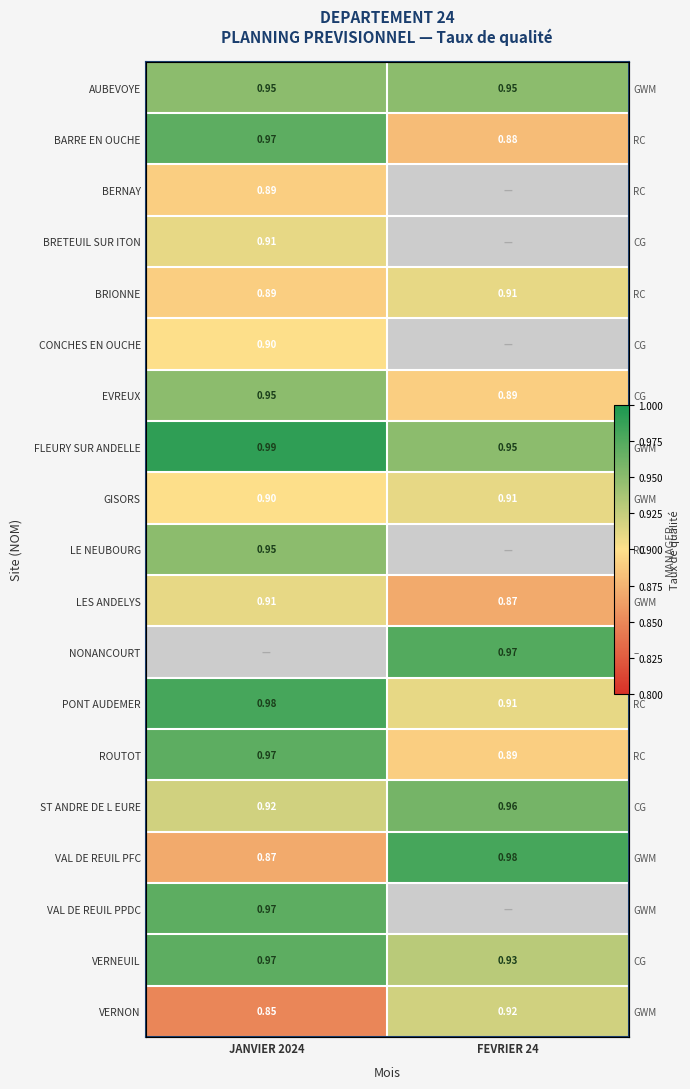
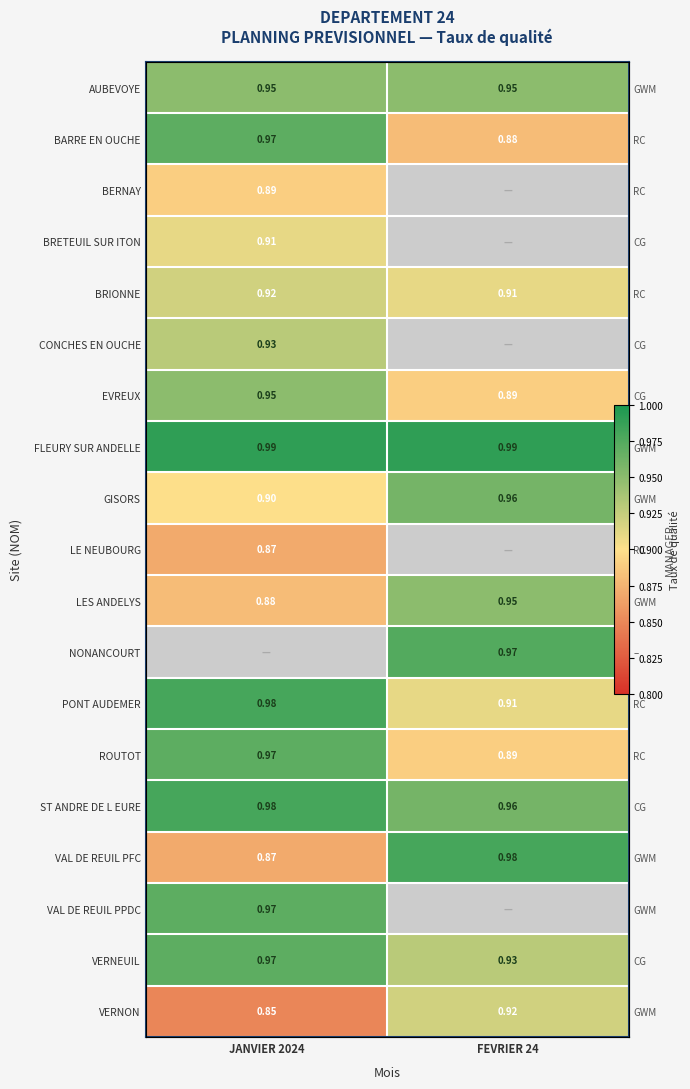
  {
    "AUBEVOYE": {
      "JANVIER 2024": 0.95,
      "FEVRIER 24": 0.95
    },
    "BARRE EN OUCHE": {
      "JANVIER 2024": 0.97,
      "FEVRIER 24": 0.88
    },
    "BERNAY": {
      "JANVIER 2024": 0.89
    },
    "BRETEUIL SUR ITON": {
      "JANVIER 2024": 0.91
    },
    "BRIONNE": {
-     "JANVIER 2024": 0.89,
+     "JANVIER 2024": 0.92,
      "FEVRIER 24": 0.91
    },
    "CONCHES EN OUCHE": {
-     "JANVIER 2024": 0.90
+     "JANVIER 2024": 0.93
    },
    "EVREUX": {
      "JANVIER 2024": 0.95,
      "FEVRIER 24": 0.89
    },
    "FLEURY SUR ANDELLE": {
      "JANVIER 2024": 0.99,
-     "FEVRIER 24": 0.95
+     "FEVRIER 24": 0.99
    },
    "GISORS": {
      "JANVIER 2024": 0.90,
-     "FEVRIER 24": 0.91
+     "FEVRIER 24": 0.96
    },
    "LE NEUBOURG": {
-     "JANVIER 2024": 0.95
+     "JANVIER 2024": 0.87
    },
    "LES ANDELYS": {
-     "JANVIER 2024": 0.91,
-     "FEVRIER 24": 0.87
+     "JANVIER 2024": 0.88,
+     "FEVRIER 24": 0.95
    },
    "NONANCOURT": {
      "FEVRIER 24": 0.97
    },
    "PONT AUDEMER": {
      "JANVIER 2024": 0.98,
      "FEVRIER 24": 0.91
    },
    "ROUTOT": {
      "JANVIER 2024": 0.97,
      "FEVRIER 24": 0.89
    },
    "ST ANDRE DE L EURE": {
-     "JANVIER 2024": 0.92,
+     "JANVIER 2024": 0.98,
      "FEVRIER 24": 0.96
    },
    "VAL DE REUIL PFC": {
      "JANVIER 2024": 0.87,
      "FEVRIER 24": 0.98
    },
    "VAL DE REUIL PPDC": {
      "JANVIER 2024": 0.97
    },
    "VERNEUIL": {
      "JANVIER 2024": 0.97,
      "FEVRIER 24": 0.93
    },
    "VERNON": {
      "JANVIER 2024": 0.85,
      "FEVRIER 24": 0.92
    }
  }
